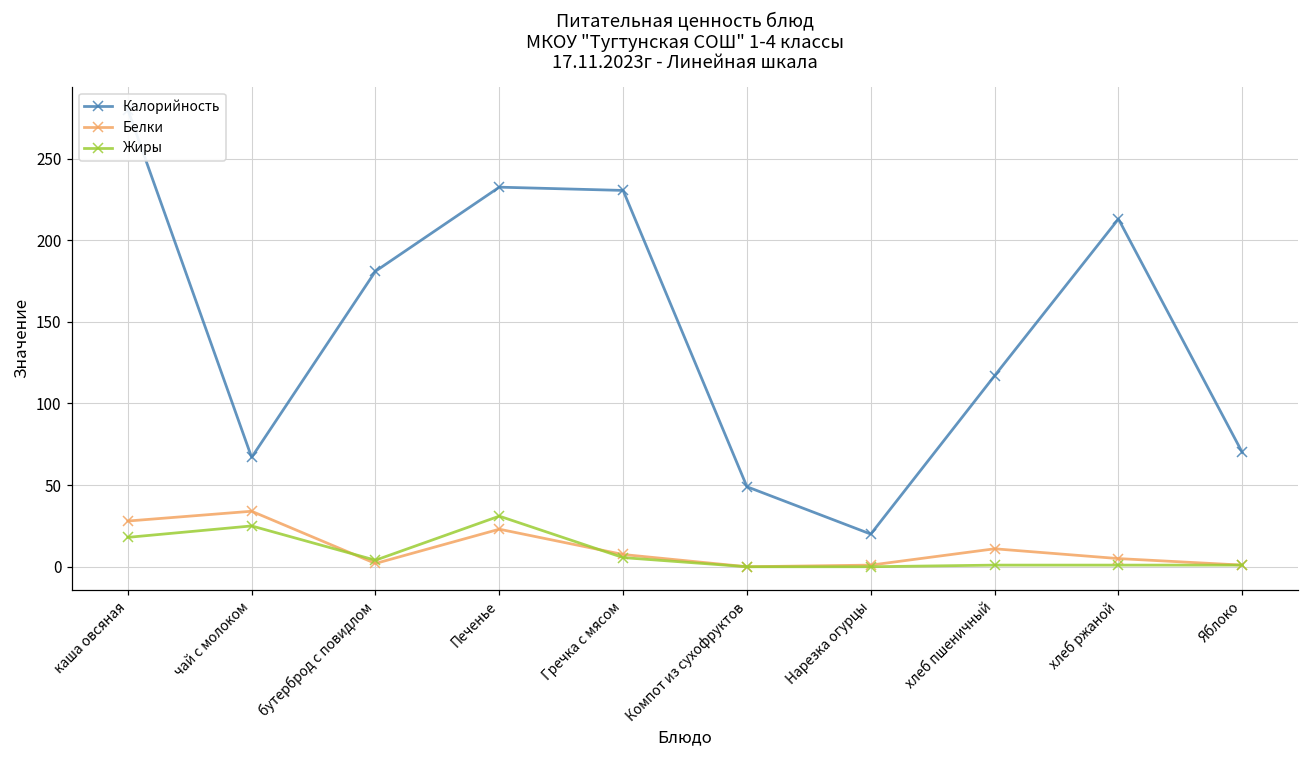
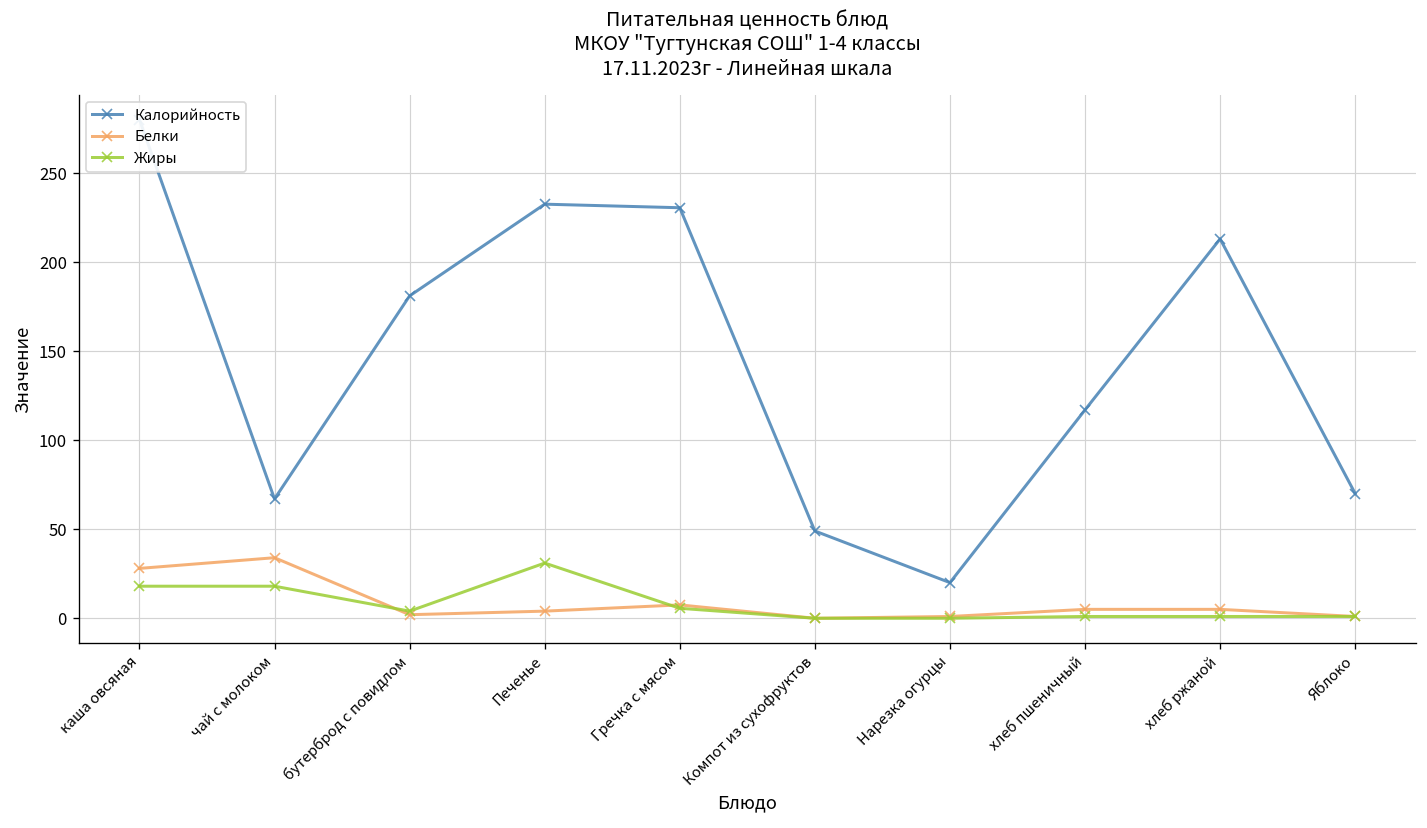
  {
    "Калорийность": {
      "чай с молоком": 67,
      "бутерброд с повидлом": 181,
      "Печенье": 233,
      "Гречка с мясом": 231,
      "Компот из сухофруктов": 49,
      "Нарезка огурцы": 20,
      "хлеб пшеничный": 117,
      "хлеб ржаной": 213,
      "Яблоко": 70
    },
    "Белки": {
      "каша овсяная": 28,
      "чай с молоком": 34,
      "бутерброд с повидлом": 2,
-     "Печенье": 23,
+     "Печенье": 4,
      "Гречка с мясом": 8,
-     "хлеб пшеничный": 11,
+     "хлеб пшеничный": 5,
      "хлеб ржаной": 5
    },
    "Жиры": {
      "каша овсяная": 18,
-     "чай с молоком": 25,
+     "чай с молоком": 18,
      "бутерброд с повидлом": 4,
      "Печенье": 31,
      "Гречка с мясом": 6,
      "хлеб пшеничный": 1,
      "хлеб ржаной": 1
    }
  }
